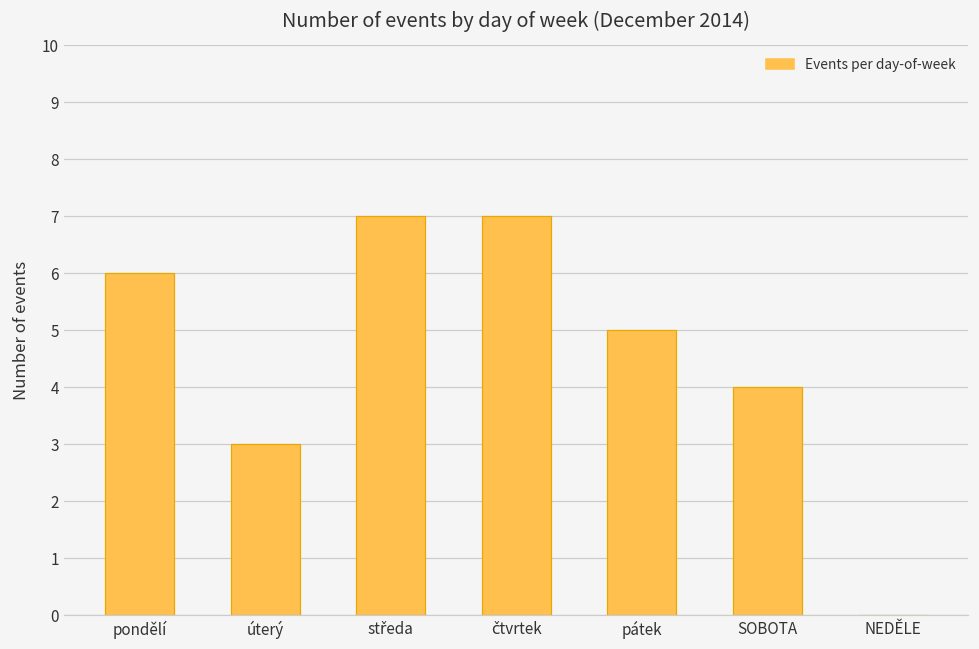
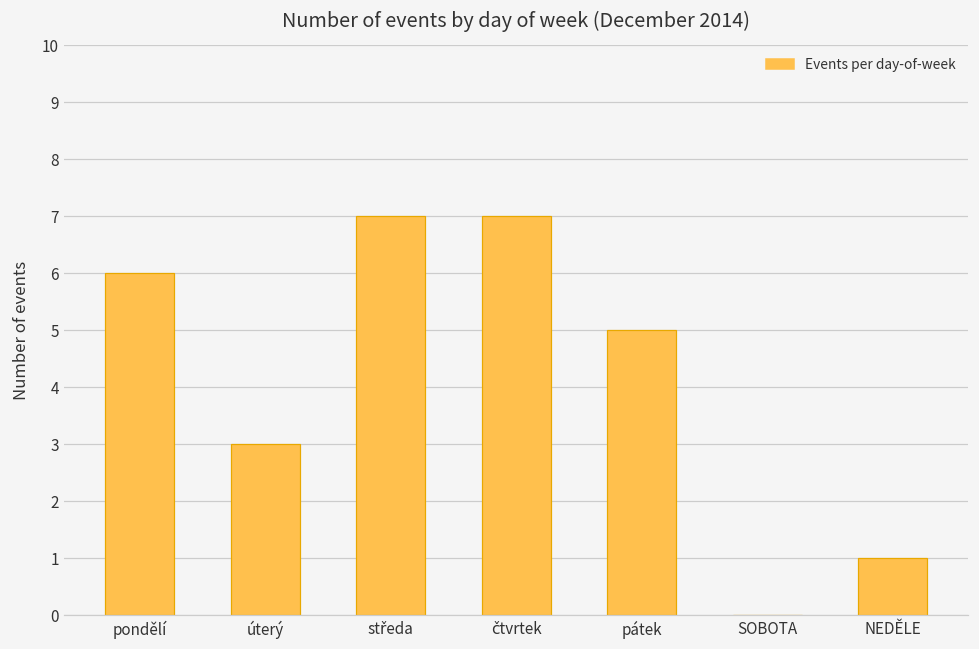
  {
    "pondělí": 6,
    "úterý": 3,
    "středa": 7,
    "čtvrtek": 7,
    "pátek": 5,
-   "SOBOTA": 4,
-   "NEDĚLE": 0
+   "SOBOTA": 0,
+   "NEDĚLE": 1
  }
